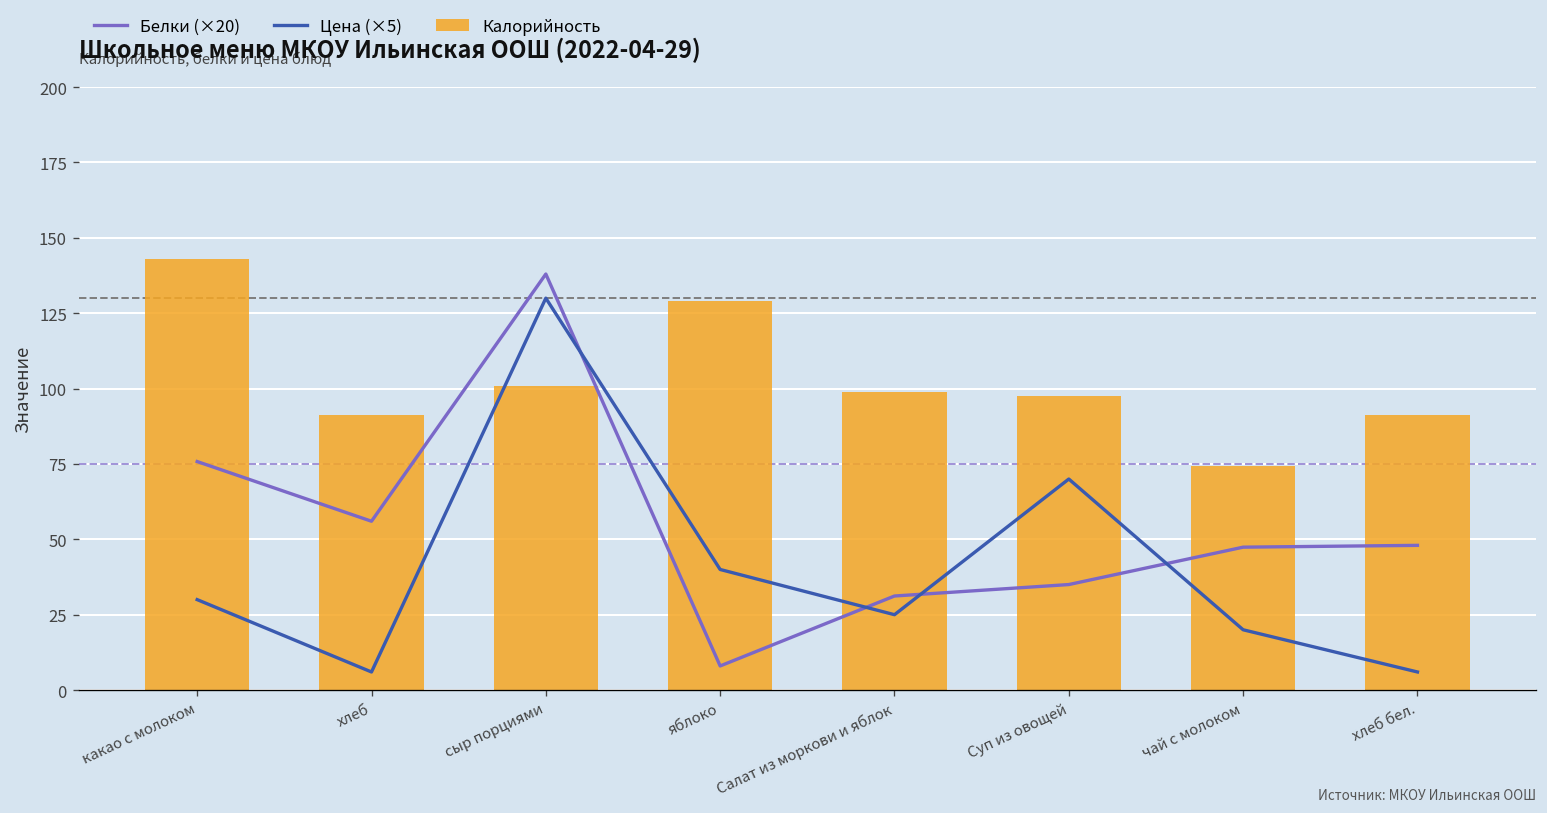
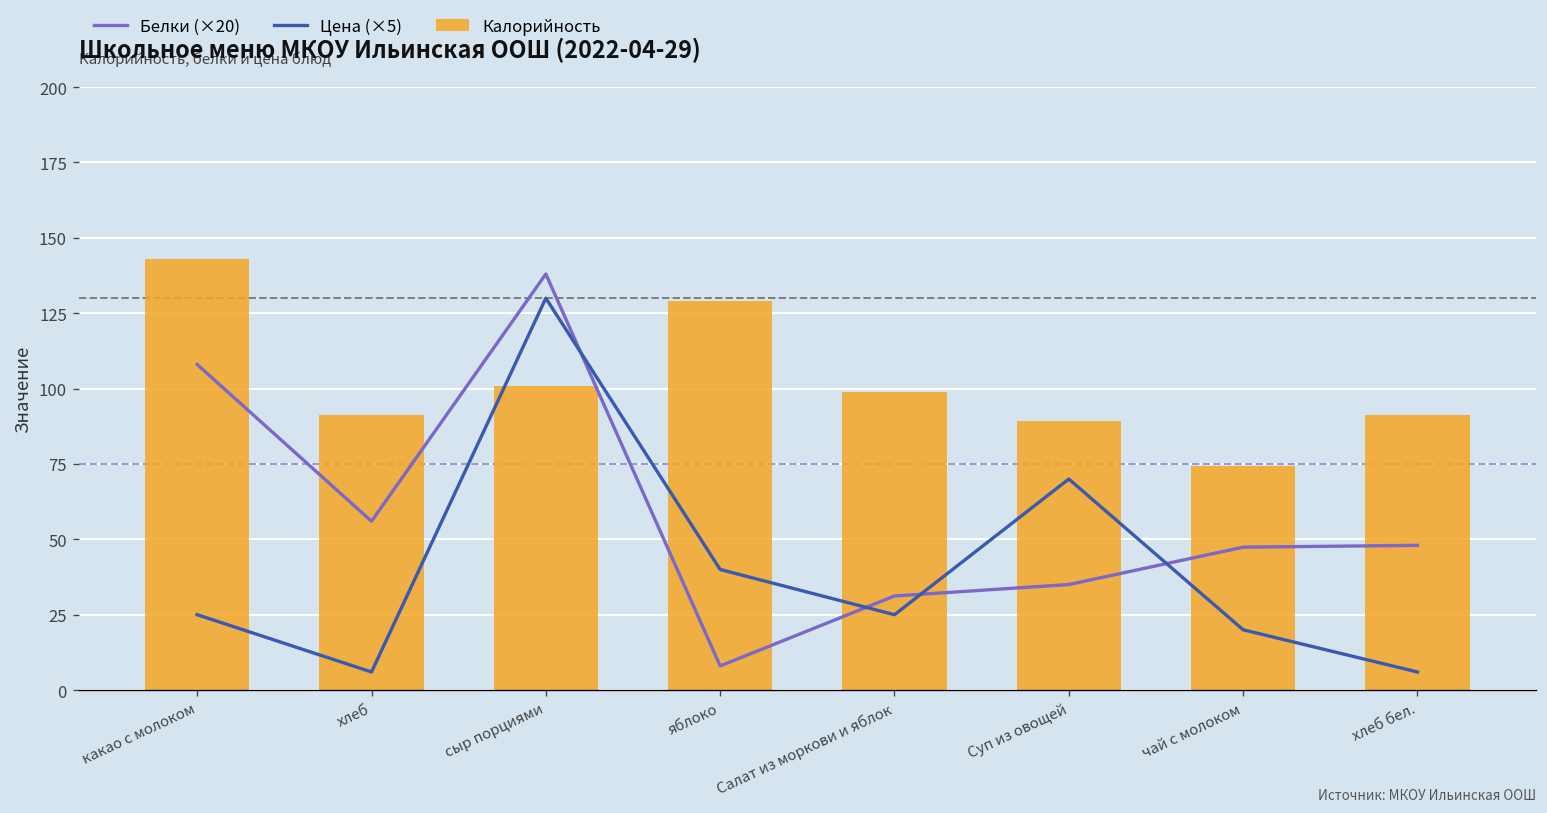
  {
    "Белки (×20)": {
-     "какао с молоком": 76,
+     "какао с молоком": 108,
      "хлеб": 56,
      "сыр порциями": 138,
      "яблоко": 8,
      "Салат из моркови и яблок": 31,
      "Суп из овощей": 35,
      "чай с молоком": 47,
      "хлеб бел.": 48
    },
    "Калорийность": {
      "какао с молоком": 143,
      "хлеб": 91,
      "сыр порциями": 101,
      "яблоко": 129,
      "Салат из моркови и яблок": 99,
-     "Суп из овощей": 97,
+     "Суп из овощей": 89,
      "чай с молоком": 74,
      "хлеб бел.": 91
    },
    "Цена (×5)": {
-     "какао с молоком": 30,
+     "какао с молоком": 25,
      "хлеб": 6,
      "сыр порциями": 130,
      "яблоко": 40,
      "Салат из моркови и яблок": 25,
      "Суп из овощей": 70,
      "чай с молоком": 20,
      "хлеб бел.": 6
    }
  }
